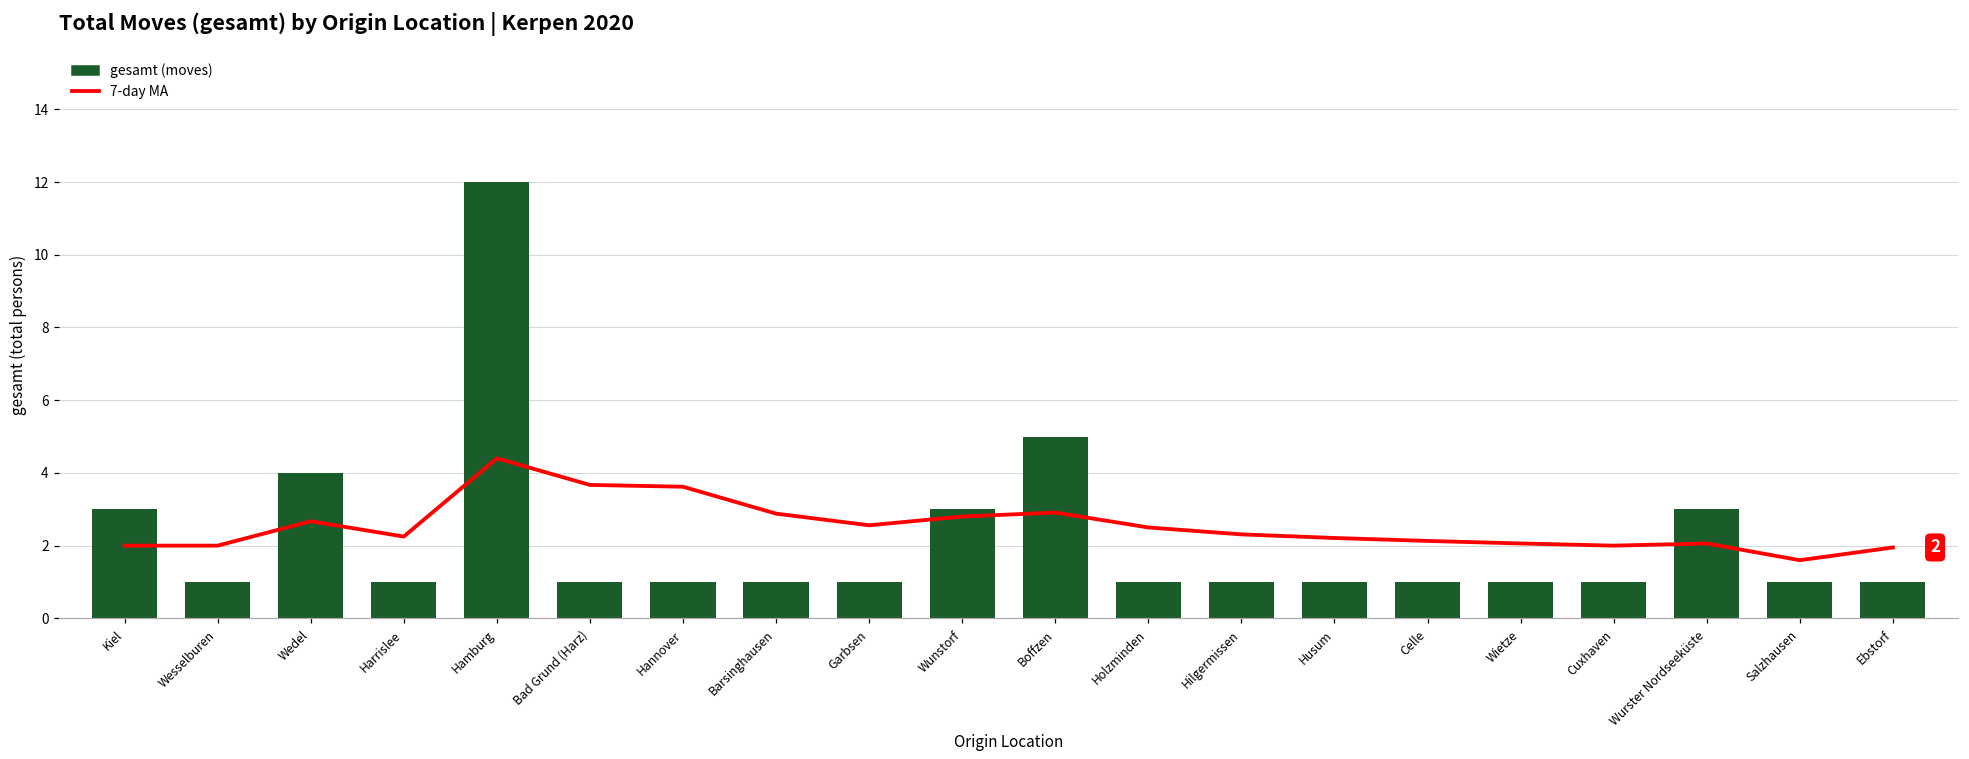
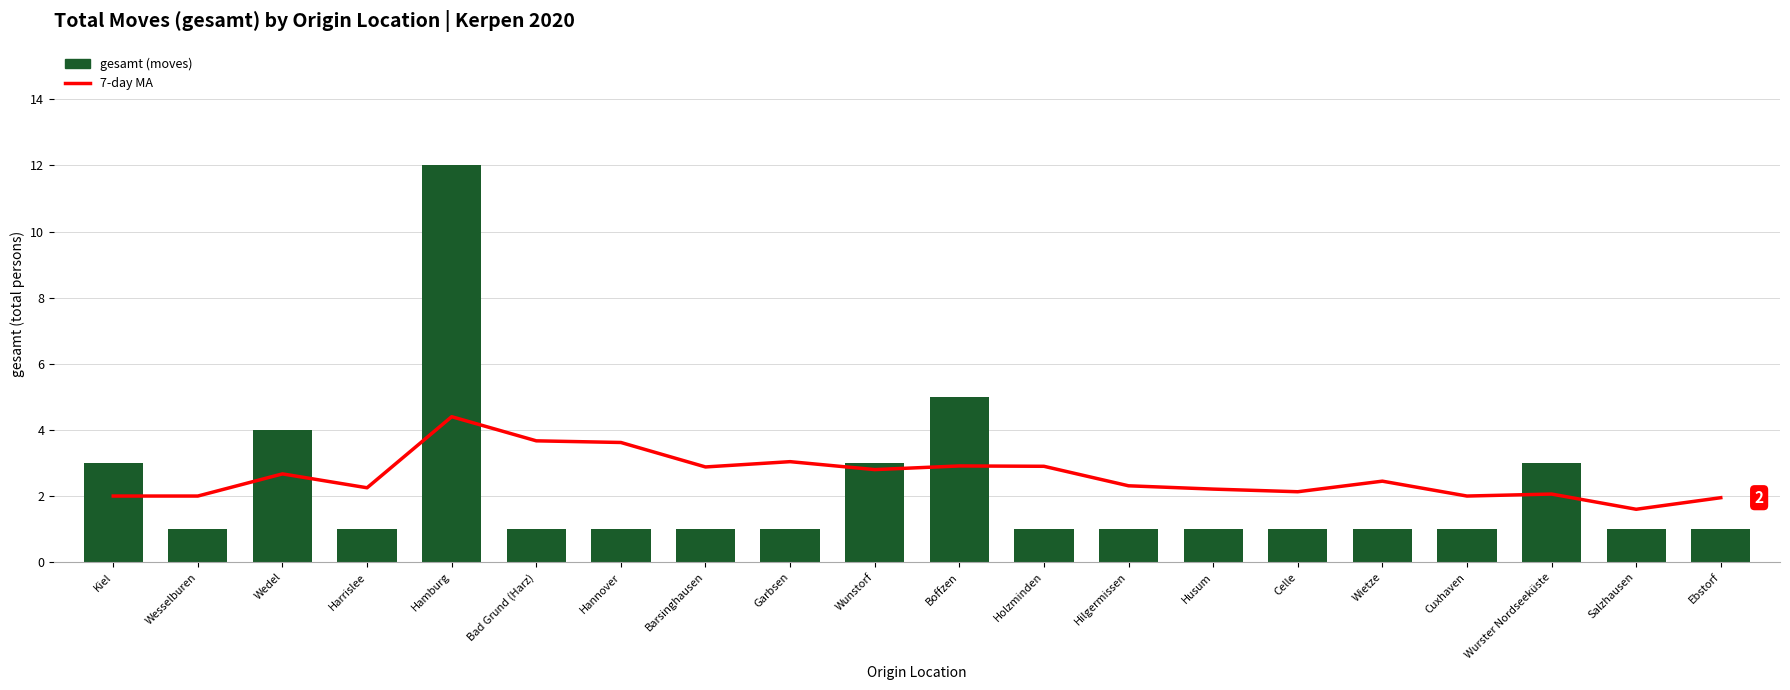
  {
    "7-day MA": {
      "Kiel": 2.0,
      "Wesselburen": 2.0,
      "Wedel": 2.7,
      "Harrislee": 2.3,
      "Hamburg": 4.4,
      "Bad Grund (Harz)": 3.7,
      "Hannover": 3.6,
      "Barsinghausen": 2.9,
-     "Garbsen": 2.6,
+     "Garbsen": 3.0,
      "Wunstorf": 2.8,
      "Boffzen": 2.9,
-     "Holzminden": 2.5,
+     "Holzminden": 2.9,
      "Hilgermissen": 2.3,
      "Husum": 2.2,
      "Celle": 2.1,
-     "Wietze": 2.1,
+     "Wietze": 2.5,
      "Cuxhaven": 2.0,
      "Wurster Nordseeküste": 2.1,
      "Salzhausen": 1.6
    }
  }
